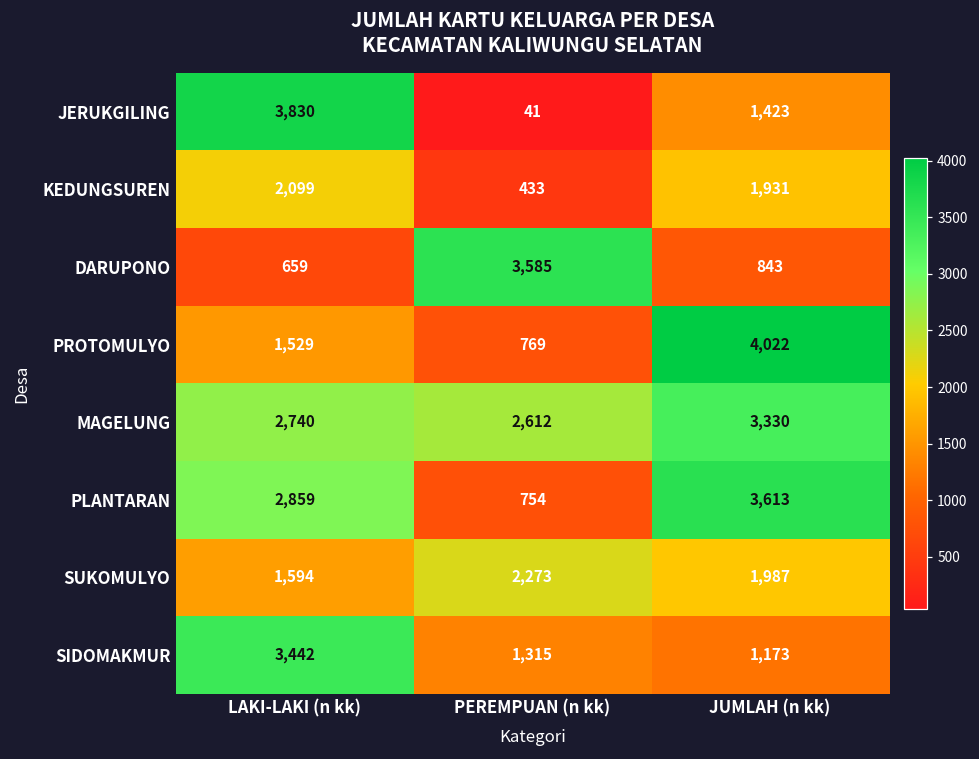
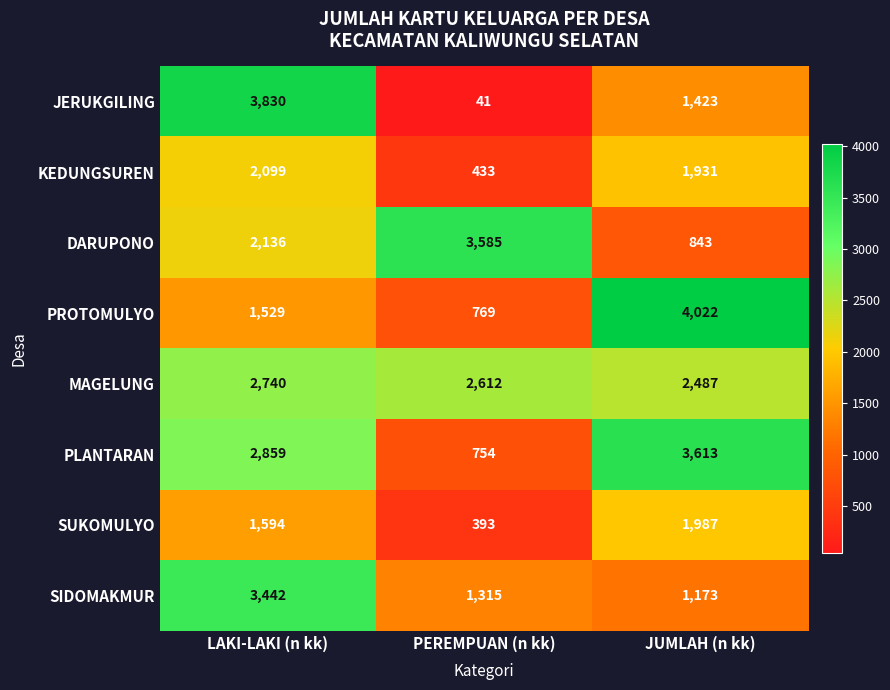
  {
    "JERUKGILING": {
      "LAKI-LAKI (n kk)": "3,830",
      "PEREMPUAN (n kk)": "41",
      "JUMLAH (n kk)": "1,423"
    },
    "KEDUNGSUREN": {
      "LAKI-LAKI (n kk)": "2,099",
      "PEREMPUAN (n kk)": "433",
      "JUMLAH (n kk)": "1,931"
    },
    "DARUPONO": {
-     "LAKI-LAKI (n kk)": "659",
+     "LAKI-LAKI (n kk)": "2,136",
      "PEREMPUAN (n kk)": "3,585",
      "JUMLAH (n kk)": "843"
    },
    "PROTOMULYO": {
      "LAKI-LAKI (n kk)": "1,529",
      "PEREMPUAN (n kk)": "769",
      "JUMLAH (n kk)": "4,022"
    },
    "MAGELUNG": {
      "LAKI-LAKI (n kk)": "2,740",
      "PEREMPUAN (n kk)": "2,612",
-     "JUMLAH (n kk)": "3,330"
+     "JUMLAH (n kk)": "2,487"
    },
    "PLANTARAN": {
      "LAKI-LAKI (n kk)": "2,859",
      "PEREMPUAN (n kk)": "754",
      "JUMLAH (n kk)": "3,613"
    },
    "SUKOMULYO": {
      "LAKI-LAKI (n kk)": "1,594",
-     "PEREMPUAN (n kk)": "2,273",
+     "PEREMPUAN (n kk)": "393",
      "JUMLAH (n kk)": "1,987"
    },
    "SIDOMAKMUR": {
      "LAKI-LAKI (n kk)": "3,442",
      "PEREMPUAN (n kk)": "1,315",
      "JUMLAH (n kk)": "1,173"
    }
  }
